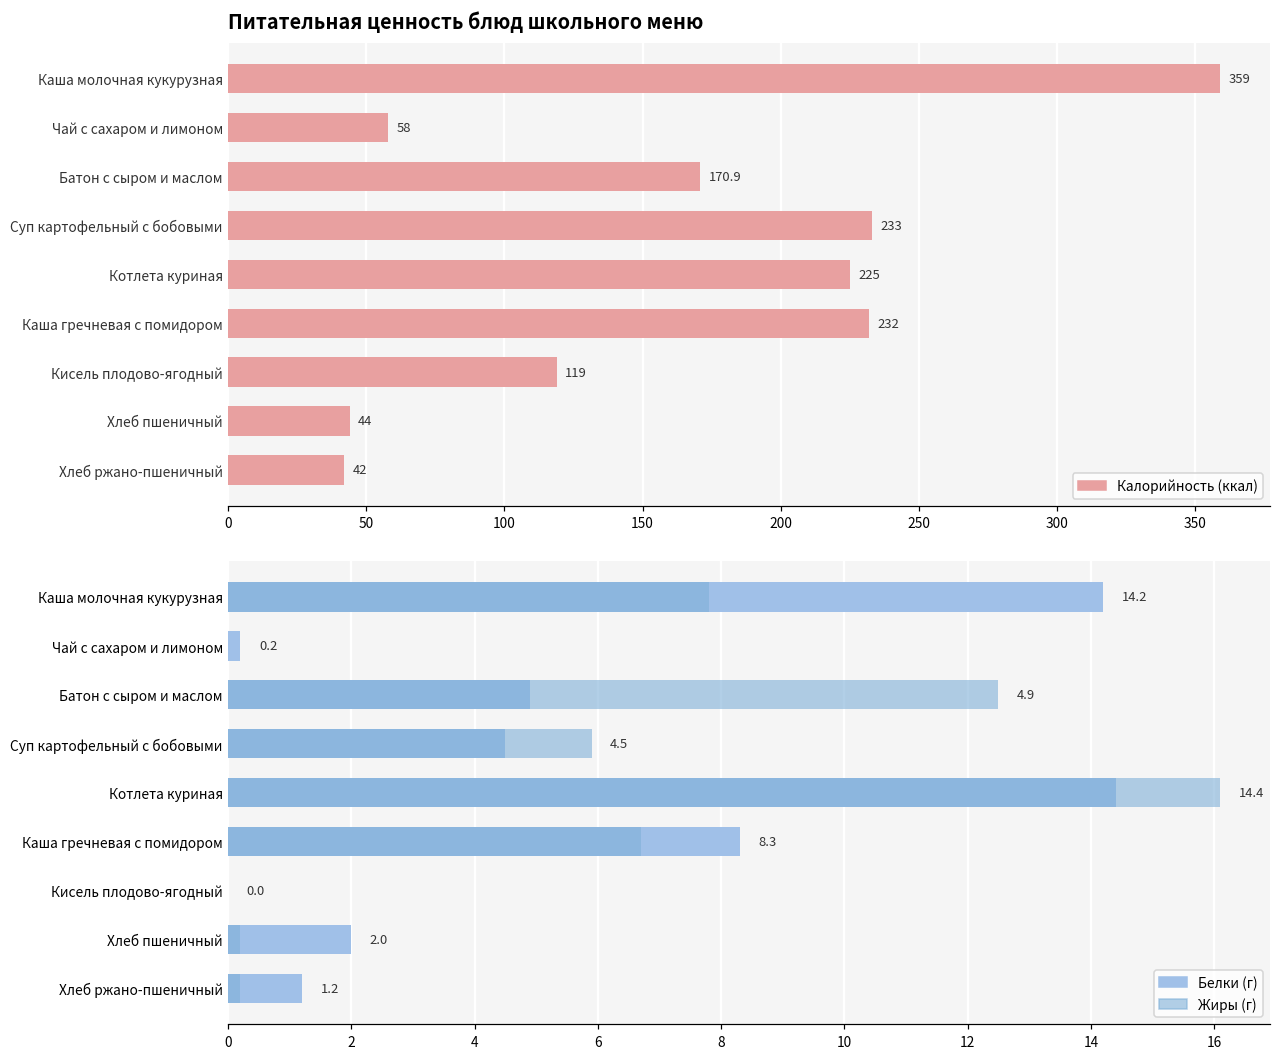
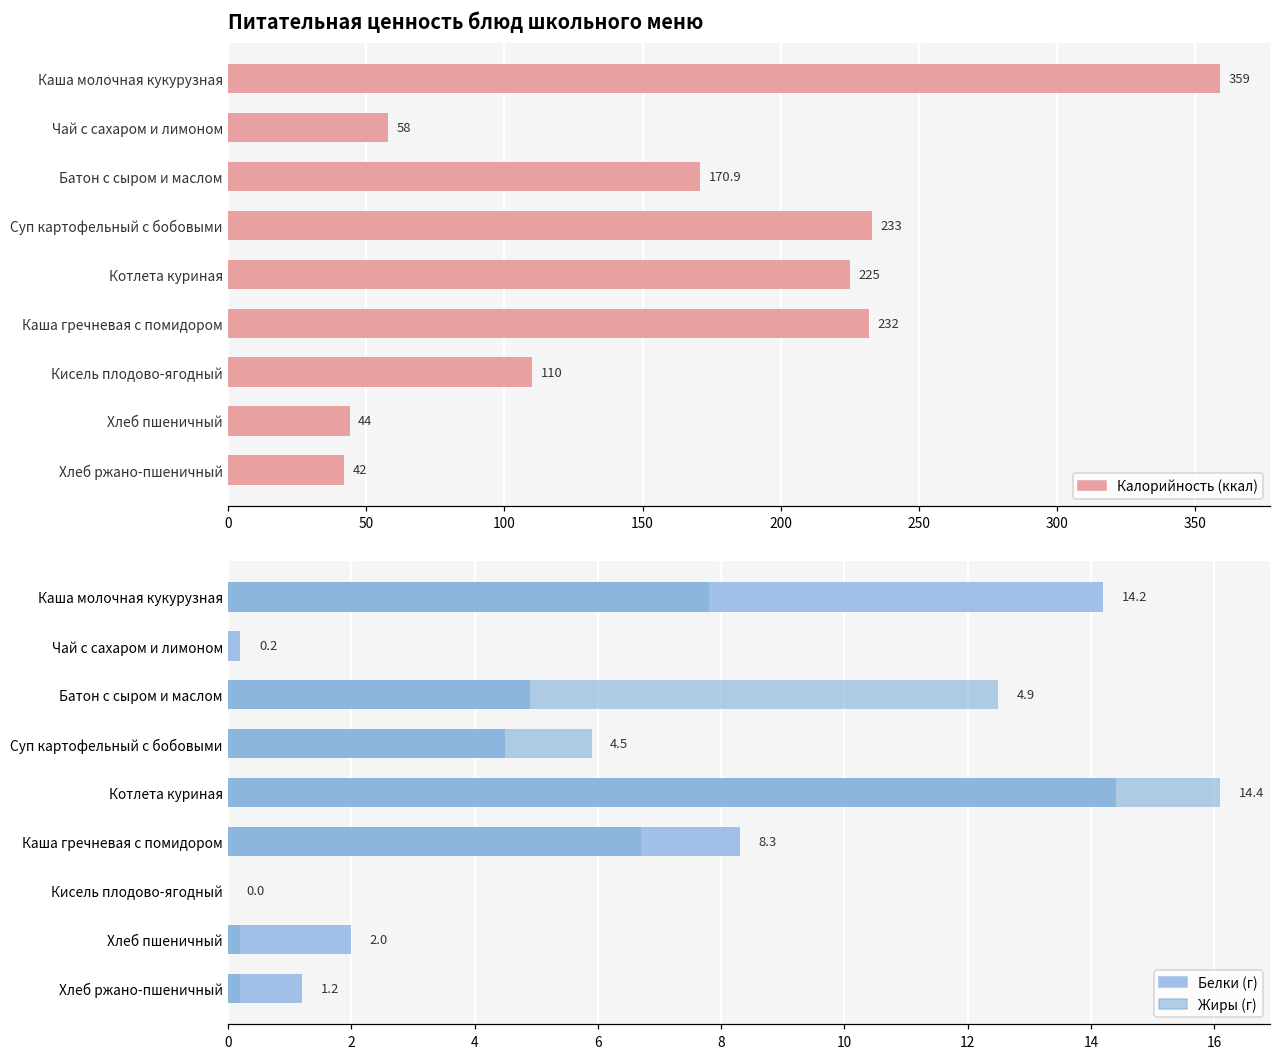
  {
    "Питательная ценность блюд школьного меню": {
      "Каша молочная кукурузная": 359,
      "Чай с сахаром и лимоном": 58,
      "Батон с сыром и маслом": 170.9,
      "Суп картофельный с бобовыми": 233,
      "Котлета куриная": 225,
      "Каша гречневая с помидором": 232,
-     "Кисель плодово-ягодный": 119,
+     "Кисель плодово-ягодный": 110,
      "Хлеб пшеничный": 44,
      "Хлеб ржано-пшеничный": 42
    }
  }
